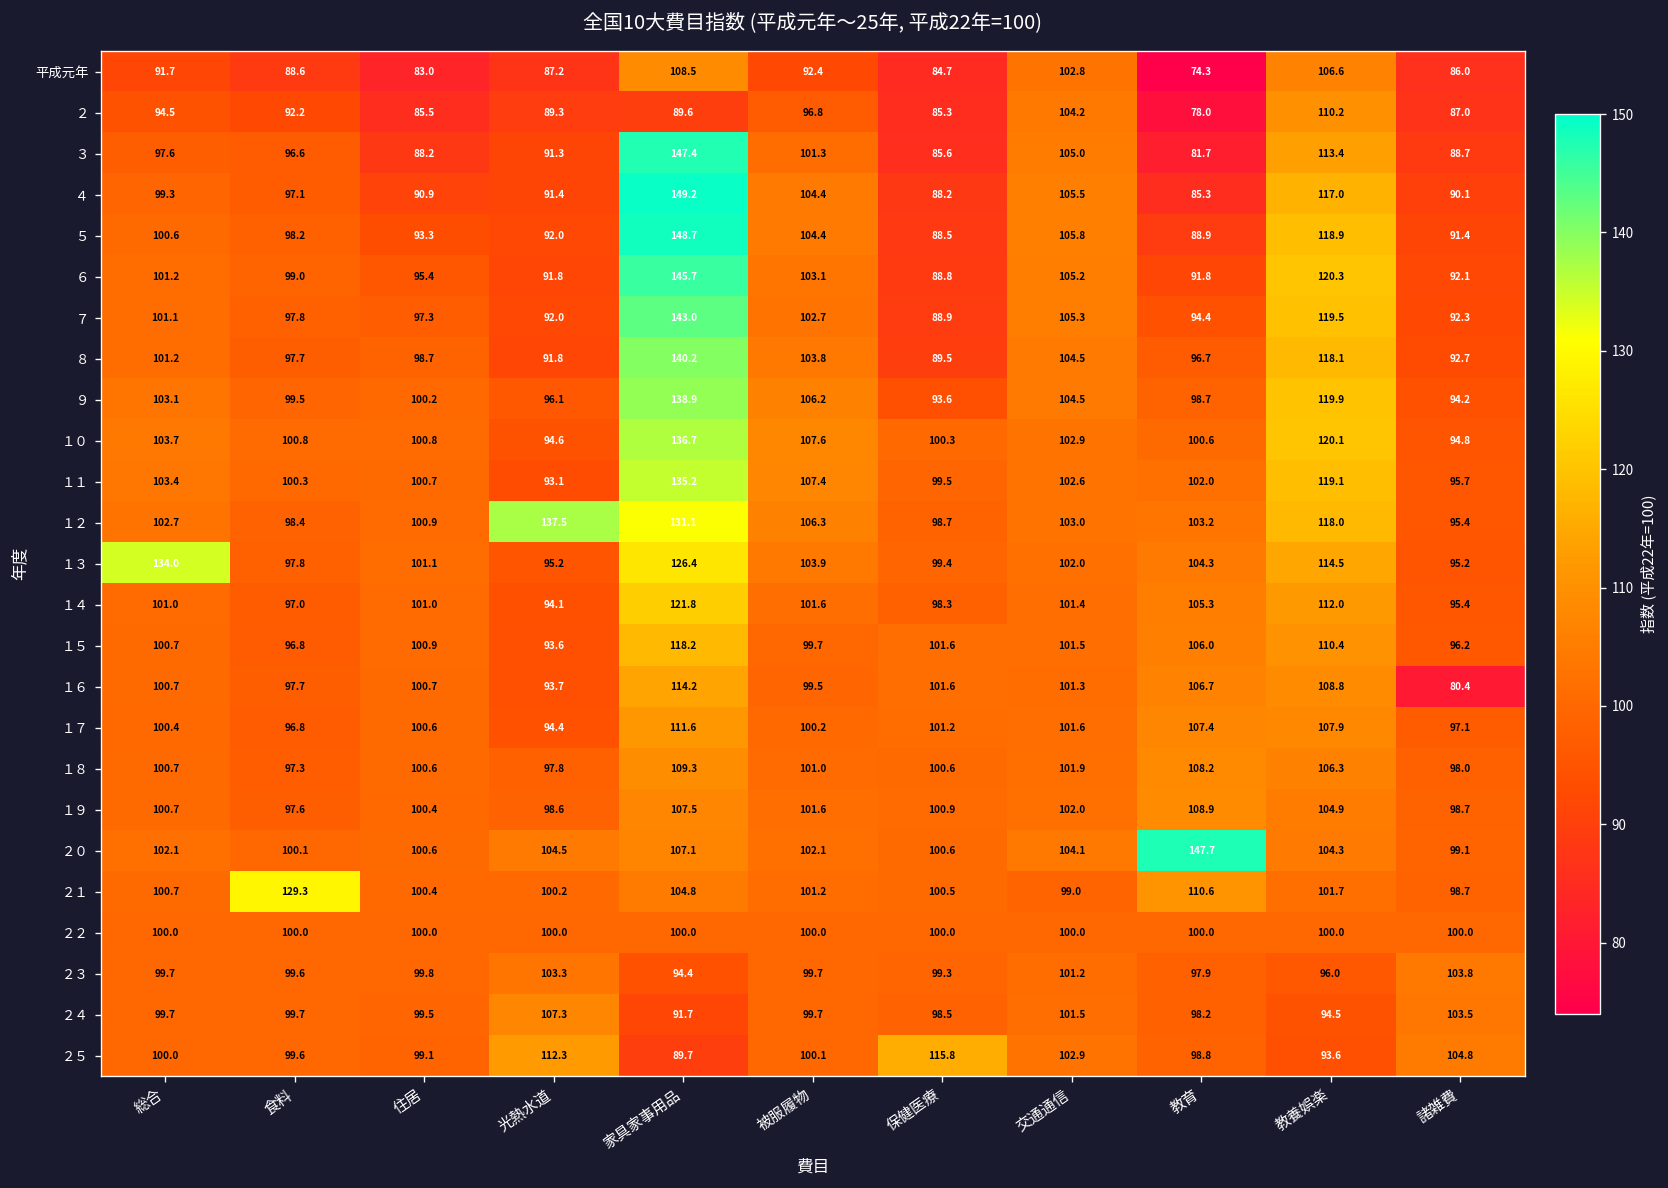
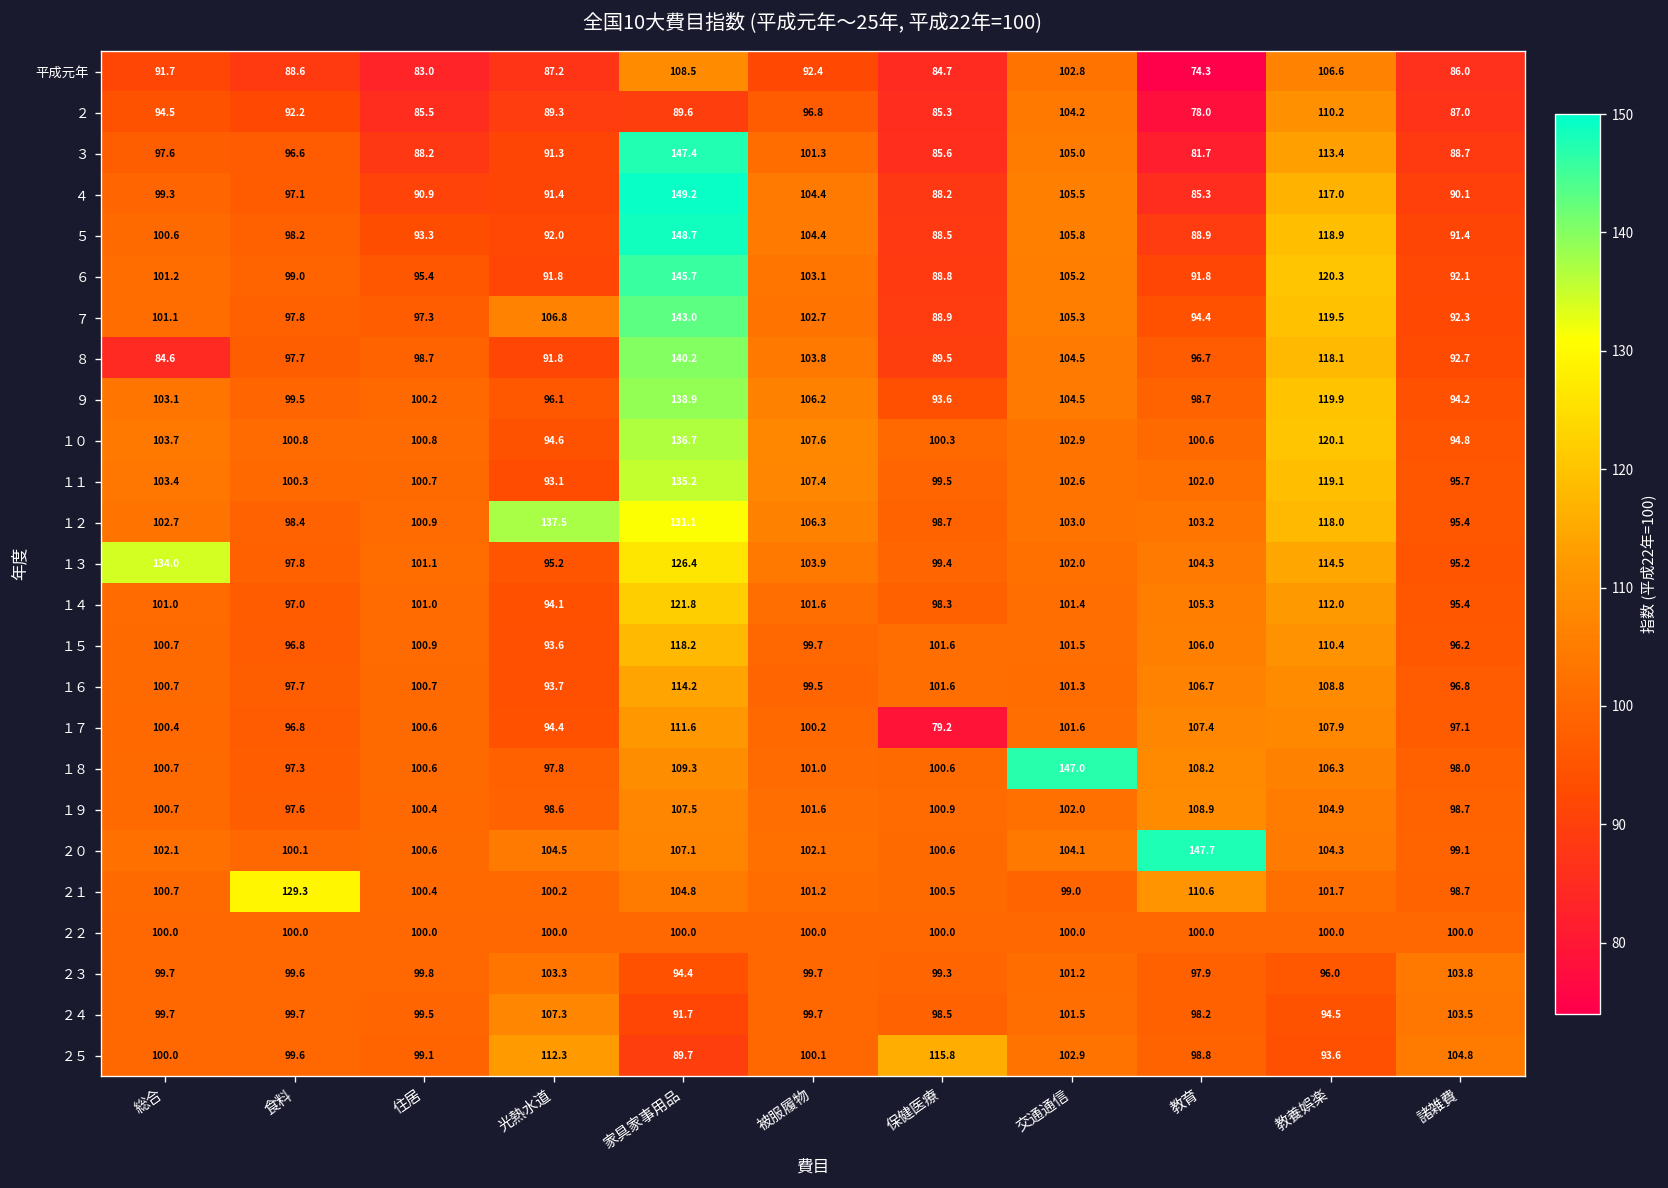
  {
    "７": {
      "総合": 101.1,
      "食料": 97.8,
      "住居": 97.3,
-     "光熱水道": 92.0,
+     "光熱水道": 106.8,
      "家具家事用品": 143.0,
      "被服履物": 102.7,
      "保健医療": 88.9,
      "交通通信": 105.3,
      "教育": 94.4,
      "教養娯楽": 119.5,
      "諸雑費": 92.3
    },
    "８": {
-     "総合": 101.2,
+     "総合": 84.6,
      "食料": 97.7,
      "住居": 98.7,
      "光熱水道": 91.8,
      "家具家事用品": 140.2,
      "被服履物": 103.8,
      "保健医療": 89.5,
      "交通通信": 104.5,
      "教育": 96.7,
      "教養娯楽": 118.1,
      "諸雑費": 92.7
    },
    "１６": {
      "総合": 100.7,
      "食料": 97.7,
      "住居": 100.7,
      "光熱水道": 93.7,
      "家具家事用品": 114.2,
      "被服履物": 99.5,
      "保健医療": 101.6,
      "交通通信": 101.3,
      "教育": 106.7,
      "教養娯楽": 108.8,
-     "諸雑費": 80.4
+     "諸雑費": 96.8
    },
    "１７": {
      "総合": 100.4,
      "食料": 96.8,
      "住居": 100.6,
      "光熱水道": 94.4,
      "家具家事用品": 111.6,
      "被服履物": 100.2,
-     "保健医療": 101.2,
+     "保健医療": 79.2,
      "交通通信": 101.6,
      "教育": 107.4,
      "教養娯楽": 107.9,
      "諸雑費": 97.1
    },
    "１８": {
      "総合": 100.7,
      "食料": 97.3,
      "住居": 100.6,
      "光熱水道": 97.8,
      "家具家事用品": 109.3,
      "被服履物": 101.0,
      "保健医療": 100.6,
-     "交通通信": 101.9,
+     "交通通信": 147.0,
      "教育": 108.2,
      "教養娯楽": 106.3,
      "諸雑費": 98.0
    }
  }
